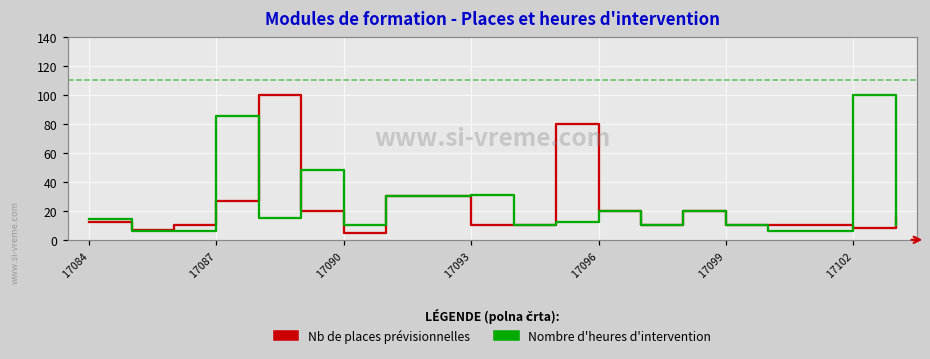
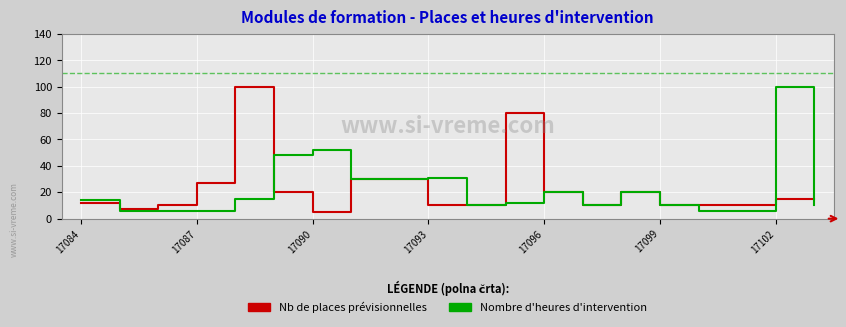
  {
    "Nb de places prévisionnelles": {
      "17084": 12,
      "17087": 27,
      "17090": 5,
      "17093": 10,
-     "17102": 8
+     "17102": 15
    },
    "Nombre d'heures d'intervention": {
      "17084": 14,
-     "17087": 85,
-     "17090": 10,
+     "17087": 6,
+     "17090": 52,
      "17093": 31,
      "17102": 100
    }
  }
